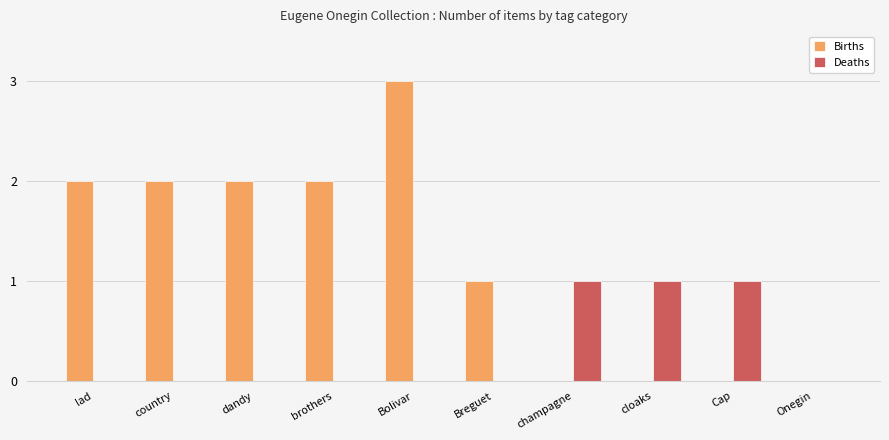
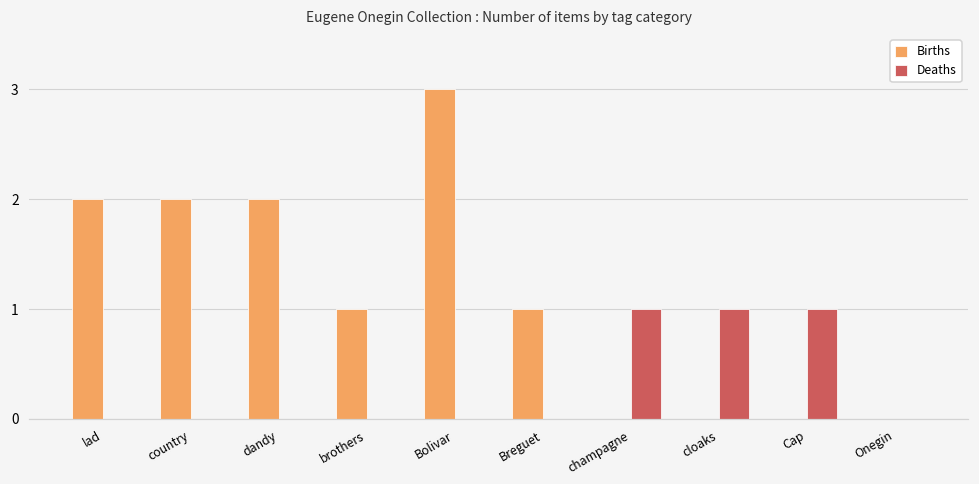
  {
    "Births": {
      "lad": 2,
      "country": 2,
      "dandy": 2,
-     "brothers": 2,
+     "brothers": 1,
      "Bolivar": 3,
      "Breguet": 1,
      "champagne": 0,
      "cloaks": 0,
      "Cap": 0,
      "Onegin": 0
    },
    "Deaths": {
      "lad": 0,
      "country": 0,
      "dandy": 0,
      "brothers": 0,
      "Bolivar": 0,
      "Breguet": 0,
      "champagne": 1,
      "cloaks": 1,
      "Cap": 1,
      "Onegin": 0
    }
  }
